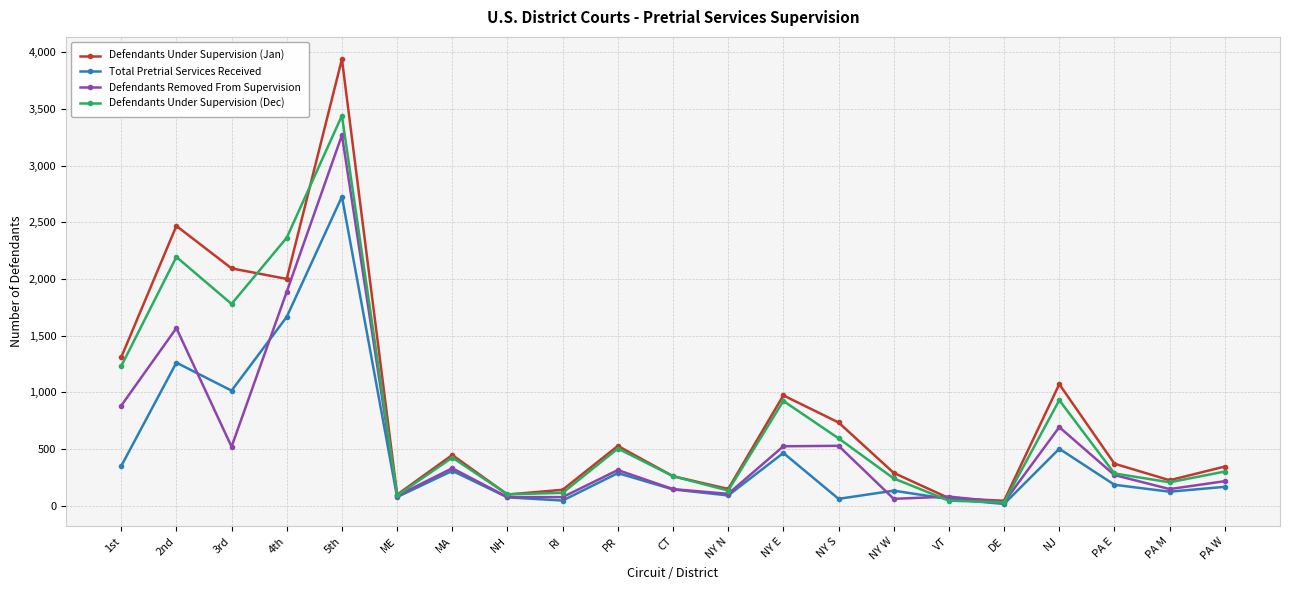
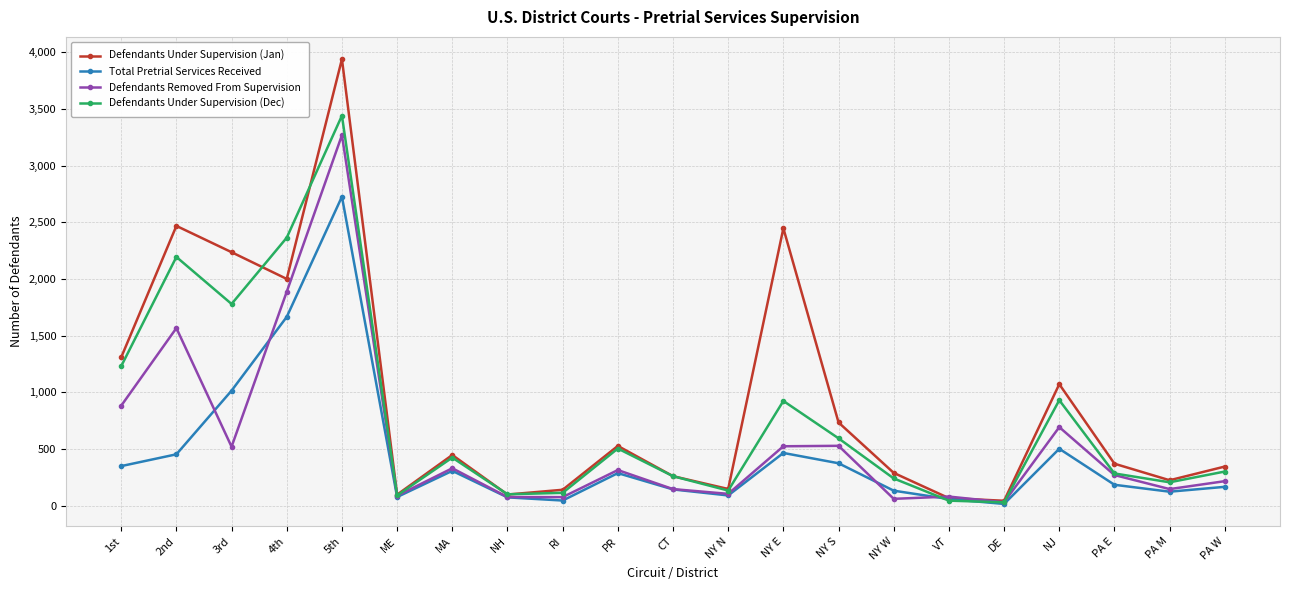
  {
    "Defendants Under Supervision (Jan)": {
      "1st": "1,310",
      "2nd": "2,470",
-     "3rd": "2,090",
+     "3rd": "2,240",
      "4th": "2,000",
      "5th": "3,940",
      "MA": "450",
      "RI": "140",
      "PR": "530",
-     "NY E": "970",
+     "NY E": "2,450",
      "NY S": "730",
      "NY W": "290",
      "NJ": "1,070",
      "PA E": "370",
      "PA W": "350"
    },
    "Total Pretrial Services Received": {
      "1st": "350",
-     "2nd": "1,260",
+     "2nd": "450",
      "3rd": "1,020",
      "4th": "1,670",
      "5th": "2,730",
      "MA": "310",
      "RI": "50",
      "PR": "290",
      "NY E": "470",
-     "NY S": "60",
+     "NY S": "370",
      "NY W": "130",
      "NJ": "500",
      "PA E": "180",
      "PA M": "120",
      "PA W": "170"
    },
    "Defendants Removed From Supervision": {
      "1st": "880",
      "2nd": "1,570",
      "3rd": "520",
      "4th": "1,890",
      "5th": "3,270",
      "MA": "330",
      "RI": "80",
      "PR": "310",
      "NY E": "520",
      "NY S": "530",
      "NY W": "60",
      "NJ": "690",
      "PA M": "150",
      "PA W": "220"
    },
    "Defendants Under Supervision (Dec)": {
      "1st": "1,230",
      "2nd": "2,200",
      "3rd": "1,780",
      "4th": "2,370",
      "5th": "3,440",
      "MA": "420",
      "RI": "110",
      "PR": "500",
      "NY E": "920",
      "NY S": "590",
      "NY W": "240",
      "NJ": "930",
      "PA W": "300"
    }
  }
